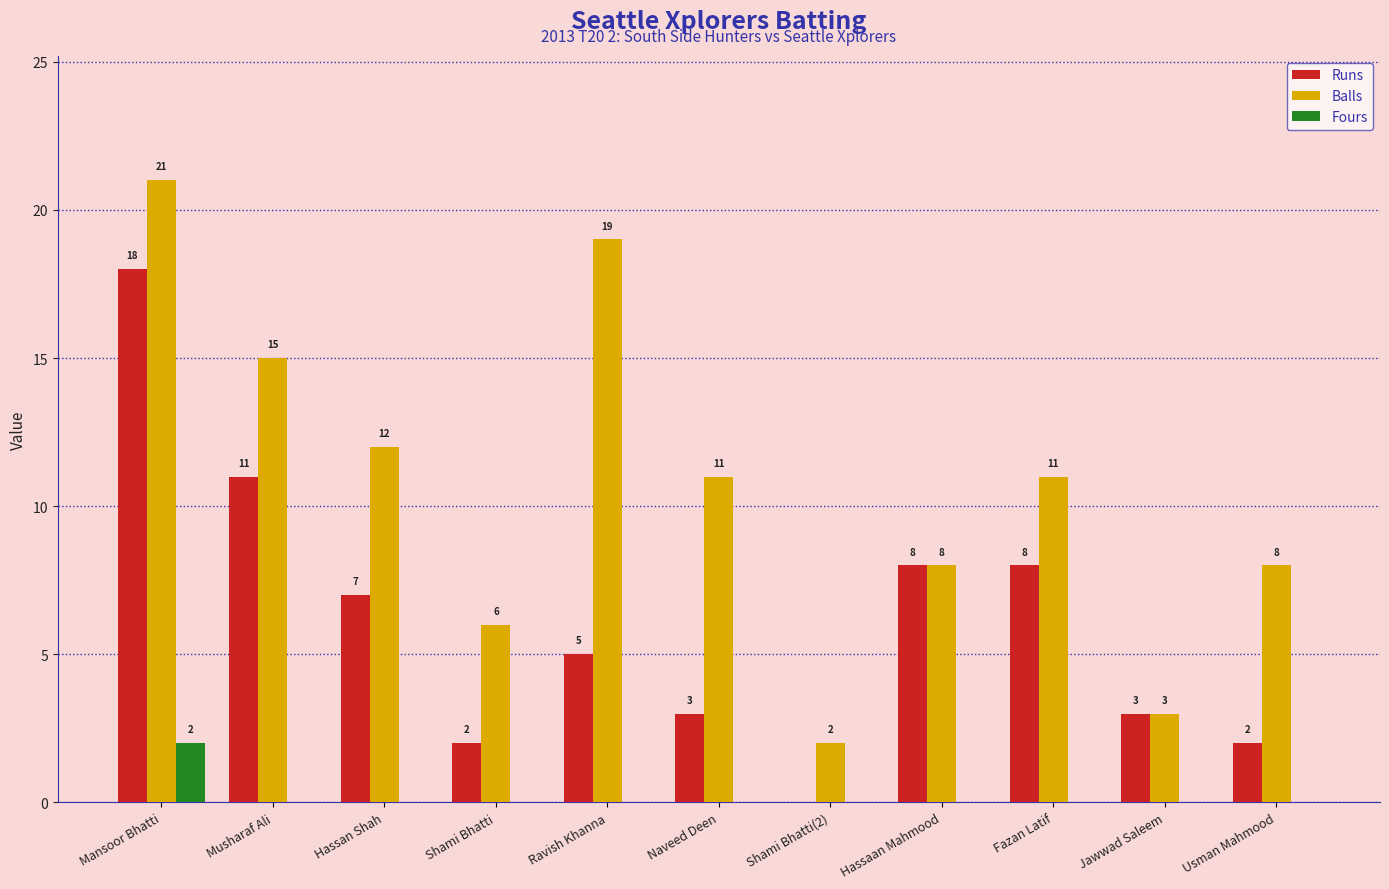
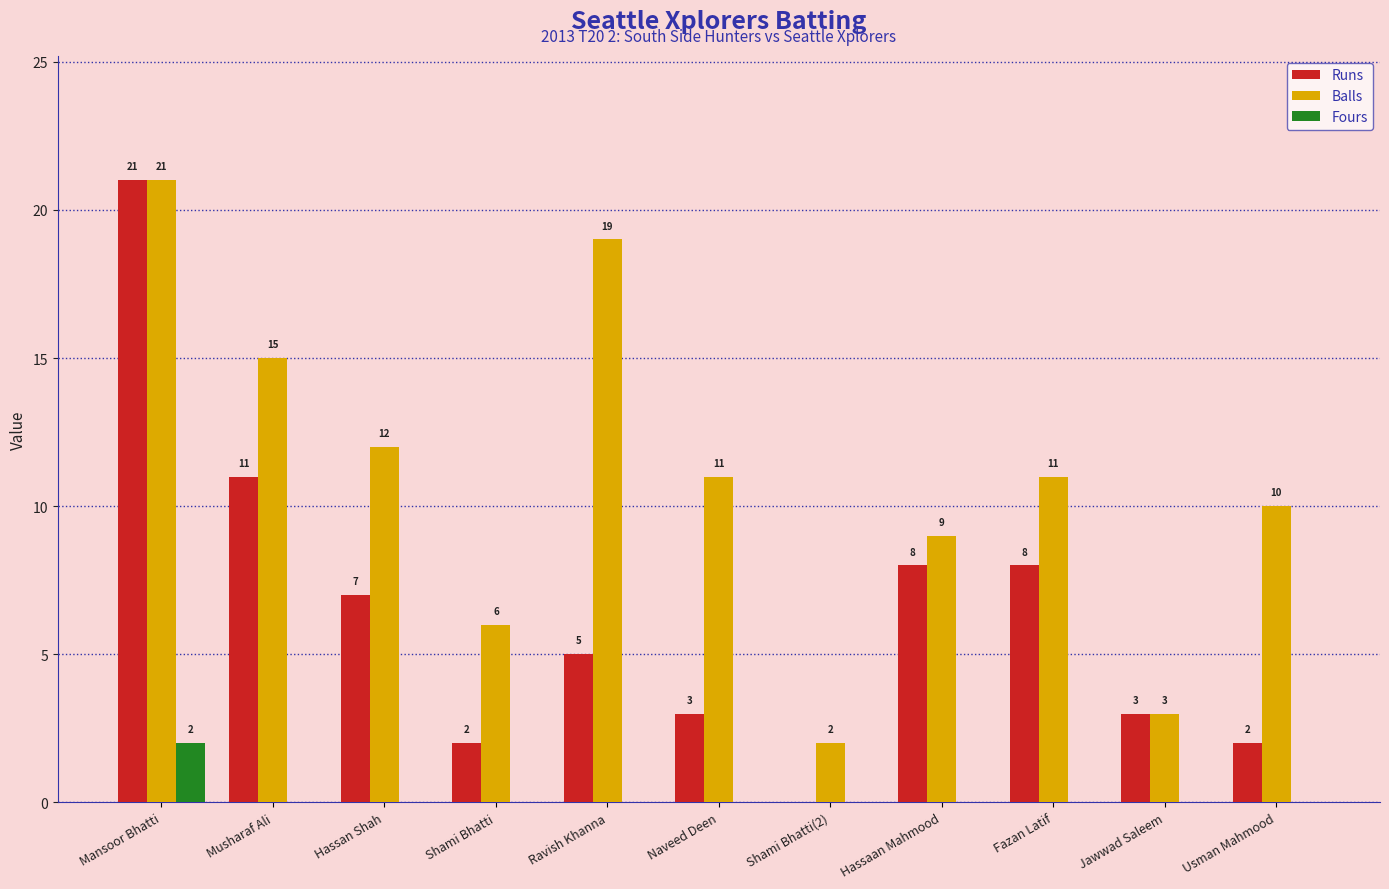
  {
    "Runs": {
-     "Mansoor Bhatti": 18,
+     "Mansoor Bhatti": 21,
      "Musharaf Ali": 11,
      "Hassan Shah": 7,
      "Shami Bhatti": 2,
      "Ravish Khanna": 5,
      "Naveed Deen": 3,
      "Hassaan Mahmood": 8,
      "Fazan Latif": 8,
      "Jawwad Saleem": 3,
      "Usman Mahmood": 2
    },
    "Balls": {
      "Mansoor Bhatti": 21,
      "Musharaf Ali": 15,
      "Hassan Shah": 12,
      "Shami Bhatti": 6,
      "Ravish Khanna": 19,
      "Naveed Deen": 11,
      "Shami Bhatti(2)": 2,
-     "Hassaan Mahmood": 8,
+     "Hassaan Mahmood": 9,
      "Fazan Latif": 11,
      "Jawwad Saleem": 3,
-     "Usman Mahmood": 8
+     "Usman Mahmood": 10
    },
    "Fours": {
      "Mansoor Bhatti": 2
    }
  }
